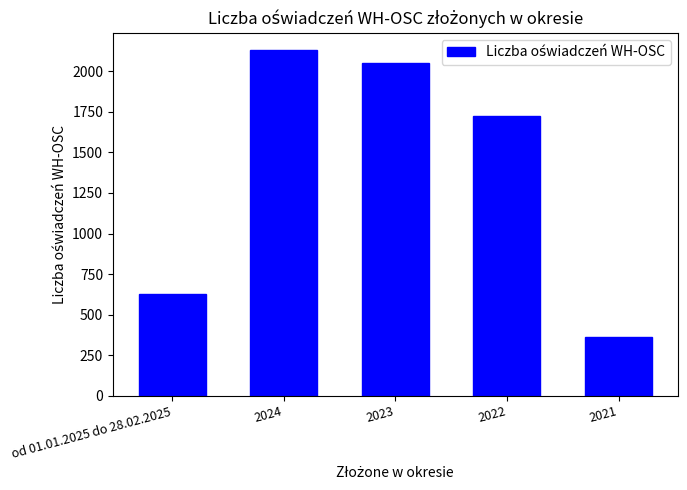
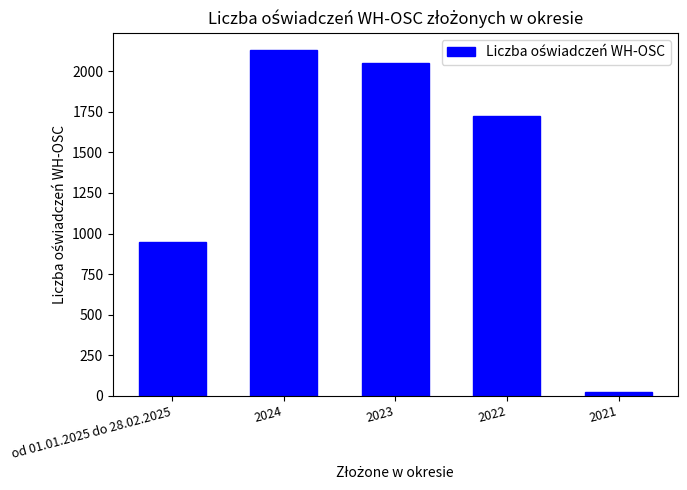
  {
-   "od 01.01.2025 do 28.02.2025": 630,
+   "od 01.01.2025 do 28.02.2025": 950,
    "2024": 2130,
    "2023": 2050,
    "2022": 1730,
-   "2021": 360
+   "2021": 20
  }
